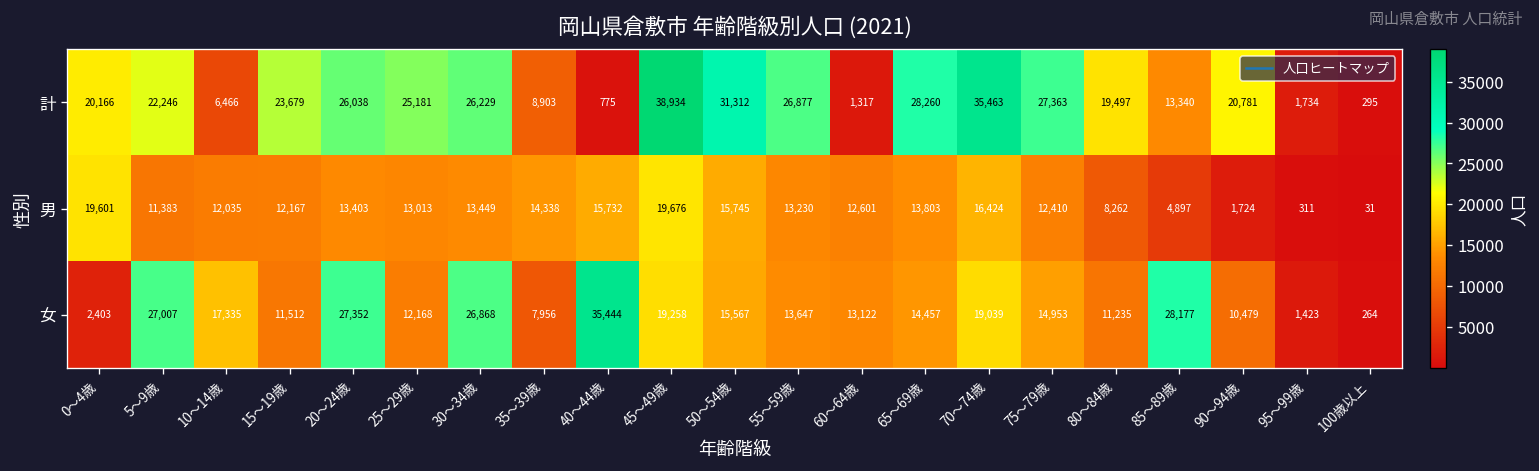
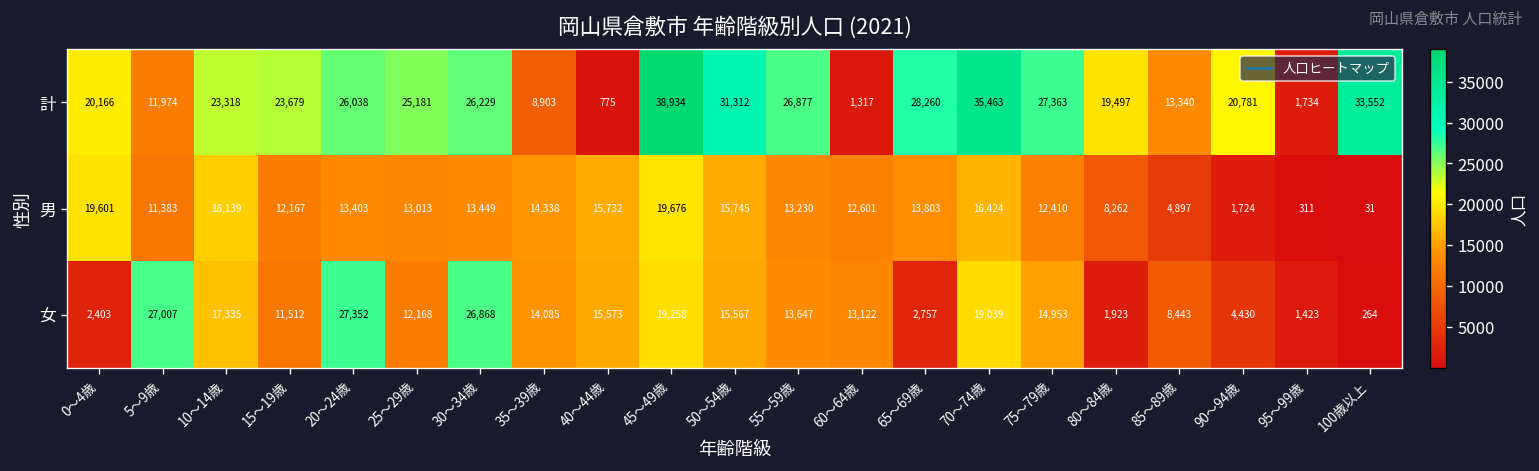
  {
    "計": {
      "0～4歳": "20,166",
-     "5～9歳": "22,246",
-     "10～14歳": "6,466",
+     "5～9歳": "11,974",
+     "10～14歳": "23,318",
      "15～19歳": "23,679",
      "20～24歳": "26,038",
      "25～29歳": "25,181",
      "30～34歳": "26,229",
      "35～39歳": "8,903",
      "40～44歳": "775",
      "45～49歳": "38,934",
      "50～54歳": "31,312",
      "55～59歳": "26,877",
      "60～64歳": "1,317",
      "65～69歳": "28,260",
      "70～74歳": "35,463",
      "75～79歳": "27,363",
      "80～84歳": "19,497",
      "85～89歳": "13,340",
      "90～94歳": "20,781",
      "95～99歳": "1,734",
-     "100歳以上": "295"
+     "100歳以上": "33,552"
    },
    "男": {
      "0～4歳": "19,601",
      "5～9歳": "11,383",
-     "10～14歳": "12,035",
+     "10～14歳": "18,139",
      "15～19歳": "12,167",
      "20～24歳": "13,403",
      "25～29歳": "13,013",
      "30～34歳": "13,449",
      "35～39歳": "14,338",
      "40～44歳": "15,732",
      "45～49歳": "19,676",
      "50～54歳": "15,745",
      "55～59歳": "13,230",
      "60～64歳": "12,601",
      "65～69歳": "13,803",
      "70～74歳": "16,424",
      "75～79歳": "12,410",
      "80～84歳": "8,262",
      "85～89歳": "4,897",
      "90～94歳": "1,724",
      "95～99歳": "311",
      "100歳以上": "31"
    },
    "女": {
      "0～4歳": "2,403",
      "5～9歳": "27,007",
      "10～14歳": "17,335",
      "15～19歳": "11,512",
      "20～24歳": "27,352",
      "25～29歳": "12,168",
      "30～34歳": "26,868",
-     "35～39歳": "7,956",
-     "40～44歳": "35,444",
+     "35～39歳": "14,085",
+     "40～44歳": "15,573",
      "45～49歳": "19,258",
      "50～54歳": "15,567",
      "55～59歳": "13,647",
      "60～64歳": "13,122",
-     "65～69歳": "14,457",
+     "65～69歳": "2,757",
      "70～74歳": "19,039",
      "75～79歳": "14,953",
-     "80～84歳": "11,235",
-     "85～89歳": "28,177",
-     "90～94歳": "10,479",
+     "80～84歳": "1,923",
+     "85～89歳": "8,443",
+     "90～94歳": "4,430",
      "95～99歳": "1,423",
      "100歳以上": "264"
    }
  }
